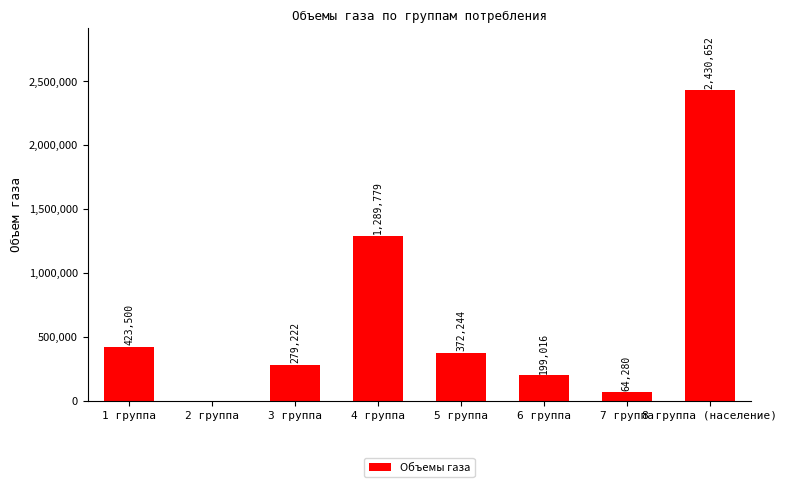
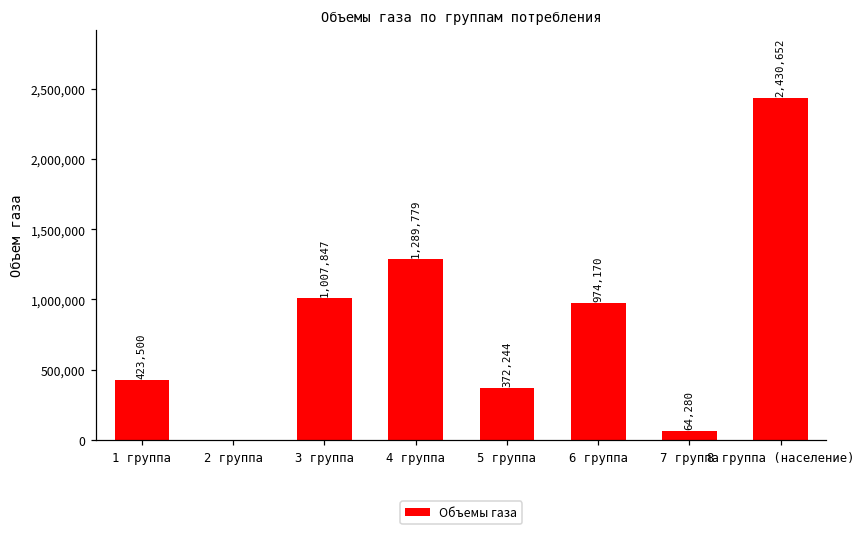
  {
    "1 группа": "423,500",
-   "3 группа": "279,222",
+   "3 группа": "1,007,847",
    "4 группа": "1,289,779",
    "5 группа": "372,244",
-   "6 группа": "199,016",
+   "6 группа": "974,170",
    "8 группа (население)": "2,430,652"
  }
